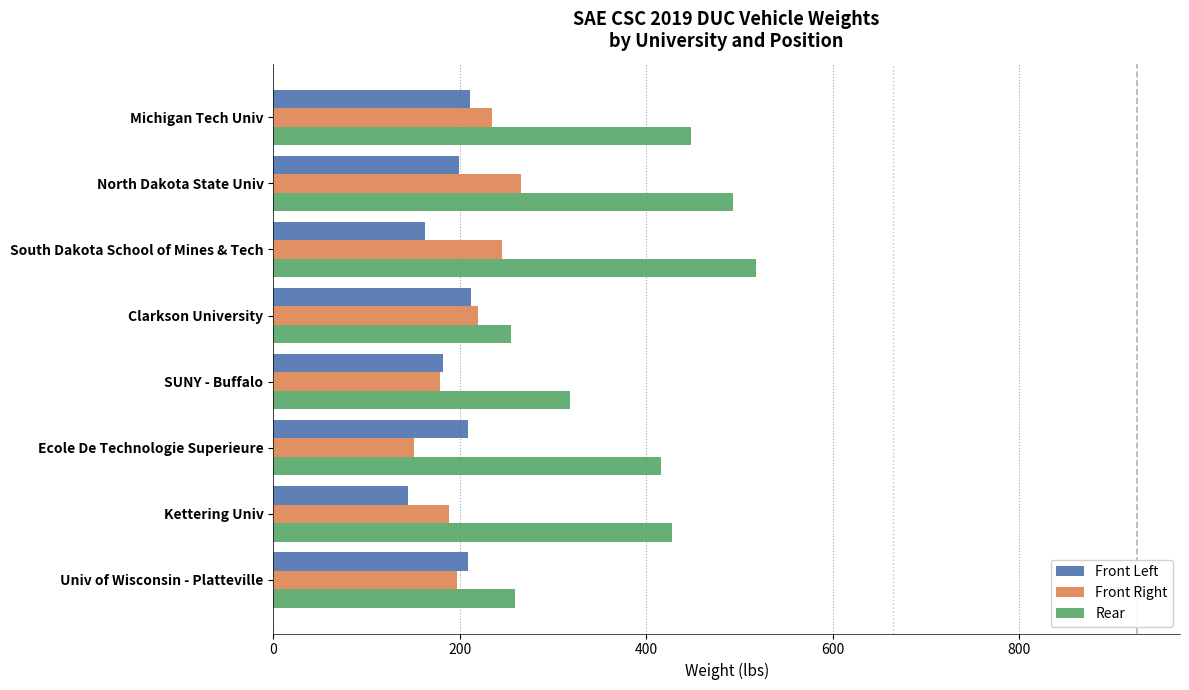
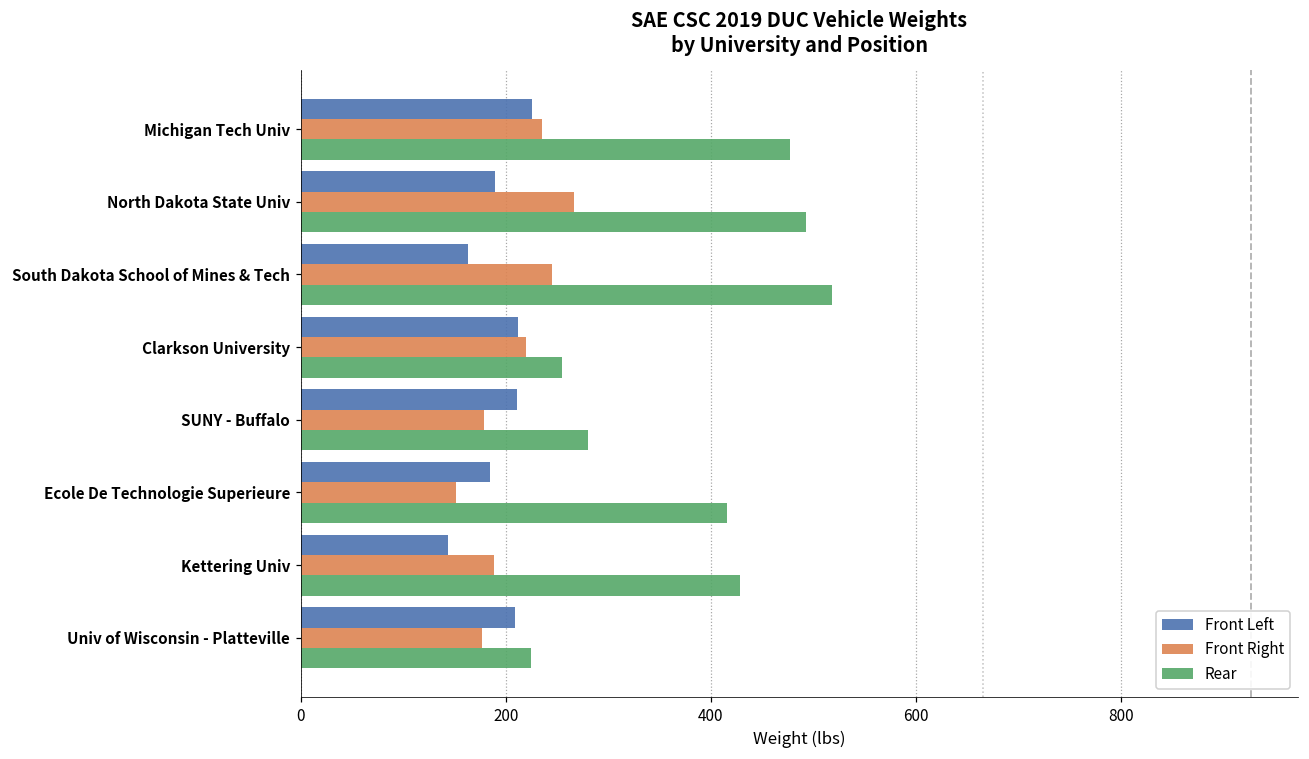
  {
    "Front Left": {
-     "Michigan Tech Univ": 210,
-     "North Dakota State Univ": 200,
+     "Michigan Tech Univ": 230,
+     "North Dakota State Univ": 190,
      "South Dakota School of Mines & Tech": 160,
      "Clarkson University": 210,
-     "SUNY - Buffalo": 180,
-     "Ecole De Technologie Superieure": 210,
+     "SUNY - Buffalo": 210,
+     "Ecole De Technologie Superieure": 190,
      "Kettering Univ": 140,
      "Univ of Wisconsin - Platteville": 210
    },
    "Front Right": {
      "Michigan Tech Univ": 240,
      "North Dakota State Univ": 270,
      "South Dakota School of Mines & Tech": 250,
      "Clarkson University": 220,
      "SUNY - Buffalo": 180,
      "Ecole De Technologie Superieure": 150,
      "Kettering Univ": 190,
-     "Univ of Wisconsin - Platteville": 200
+     "Univ of Wisconsin - Platteville": 180
    },
    "Rear": {
-     "Michigan Tech Univ": 450,
+     "Michigan Tech Univ": 480,
      "North Dakota State Univ": 490,
      "South Dakota School of Mines & Tech": 520,
      "Clarkson University": 260,
-     "SUNY - Buffalo": 320,
+     "SUNY - Buffalo": 280,
      "Ecole De Technologie Superieure": 420,
      "Kettering Univ": 430,
-     "Univ of Wisconsin - Platteville": 260
+     "Univ of Wisconsin - Platteville": 230
    }
  }
